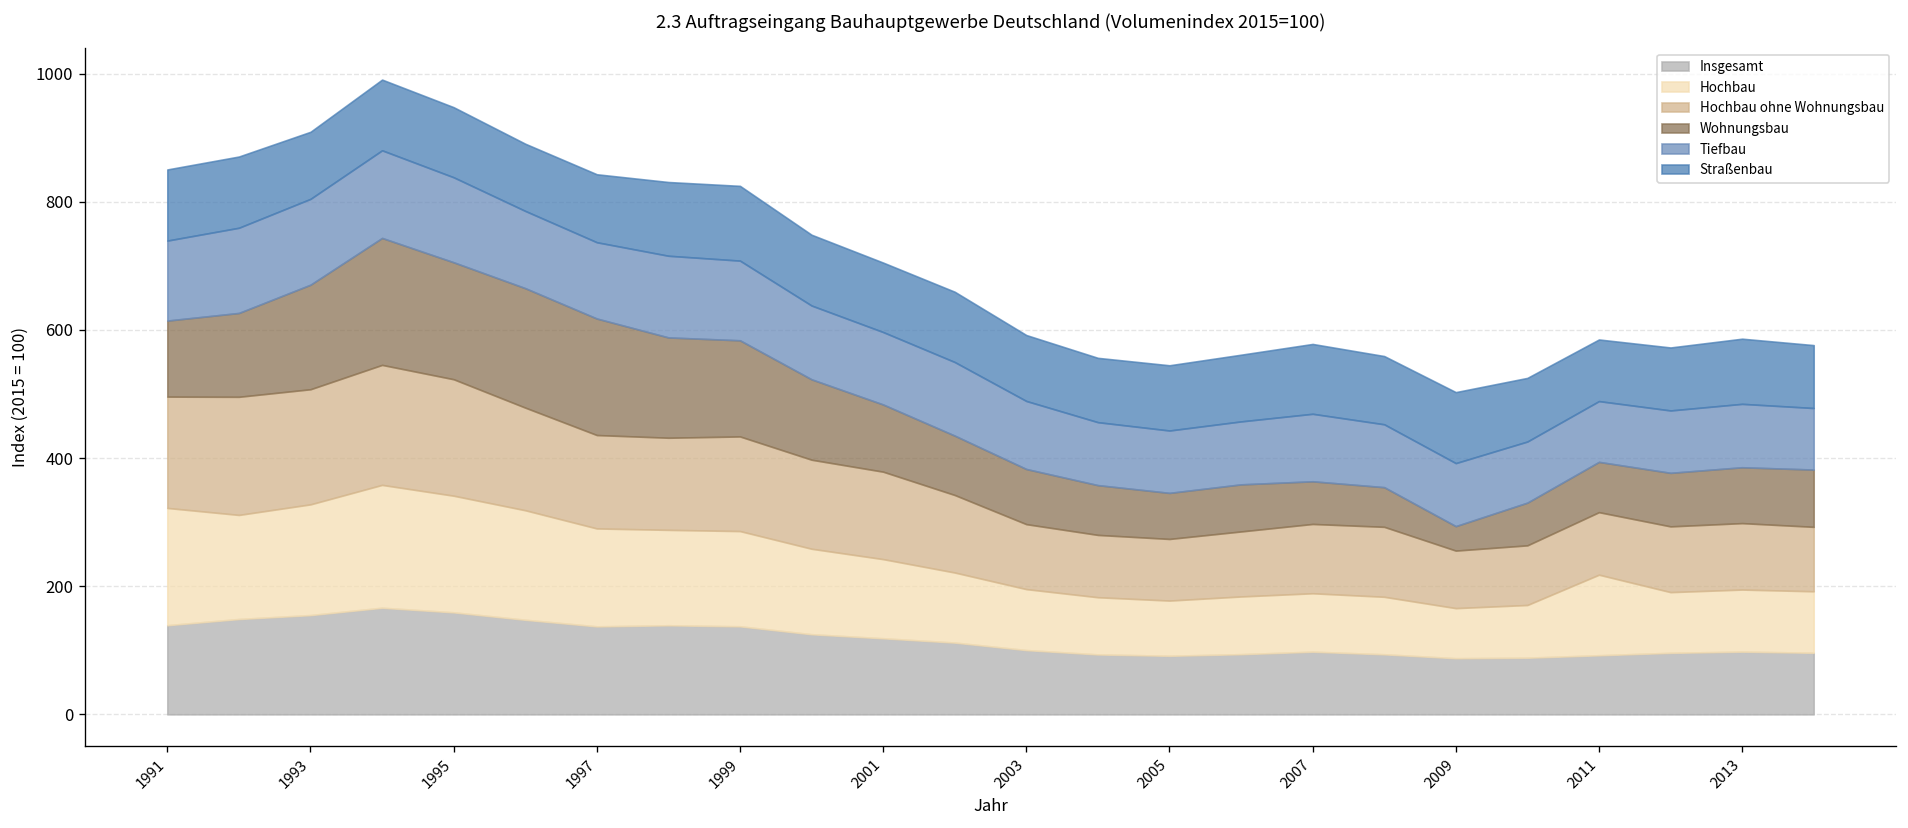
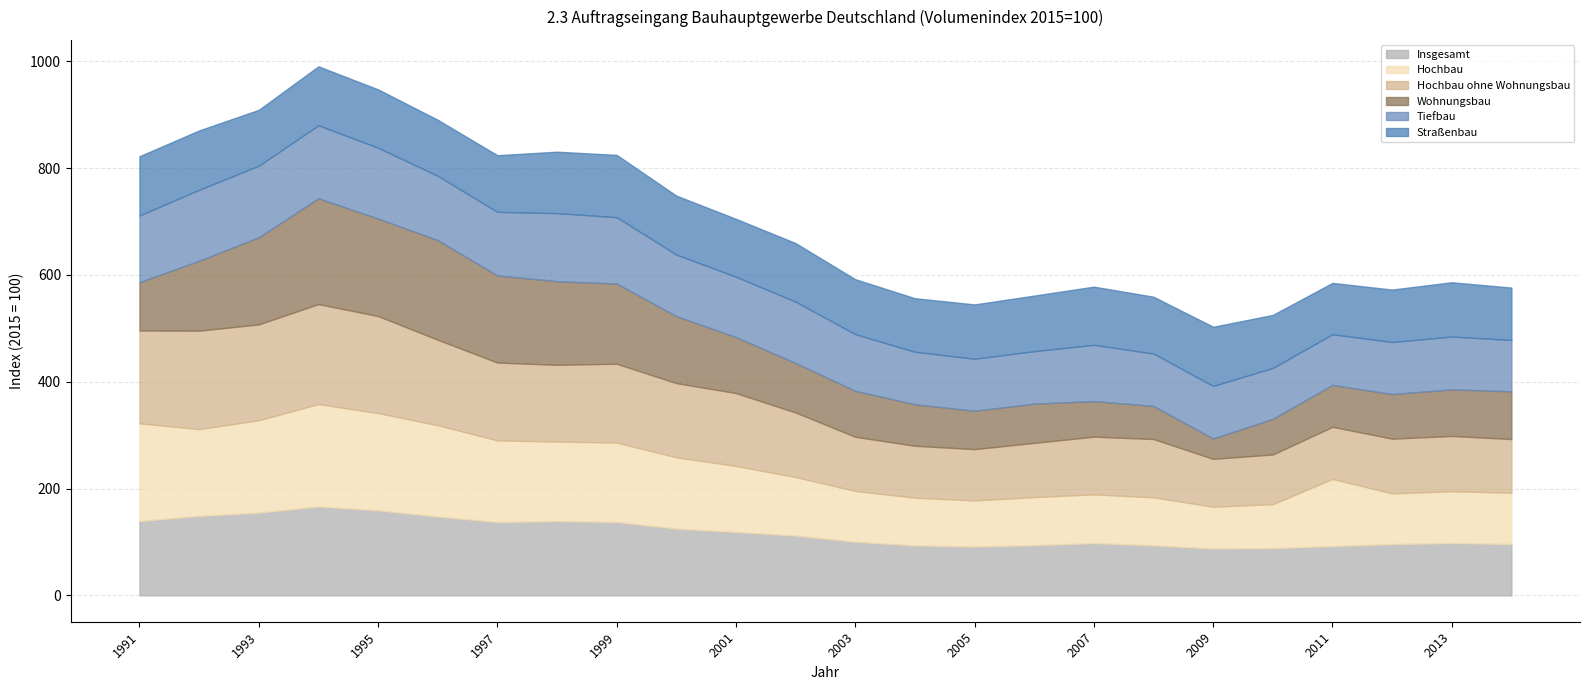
  {
    "Hochbau": {
      "1991": 180,
      "1993": 170,
      "1995": 180,
      "1997": 150,
      "1999": 150,
      "2001": 120,
      "2003": 100,
      "2005": 90,
      "2007": 90,
      "2009": 80,
      "2011": 130,
      "2013": 100
    },
    "Wohnungsbau": {
-     "1991": 120,
+     "1991": 90,
      "1993": 160,
      "1995": 180,
-     "1997": 180,
+     "1997": 160,
      "1999": 150,
      "2001": 100,
      "2003": 90,
      "2005": 70,
      "2007": 70,
      "2009": 40,
      "2011": 80,
      "2013": 90
    }
  }
